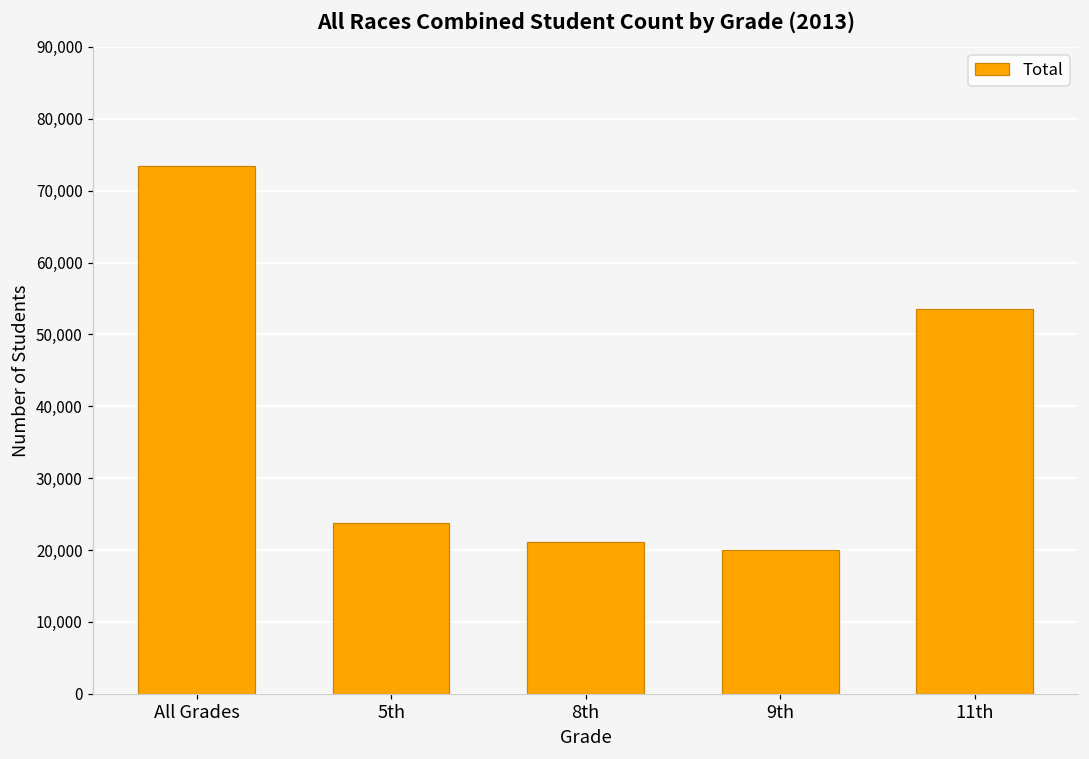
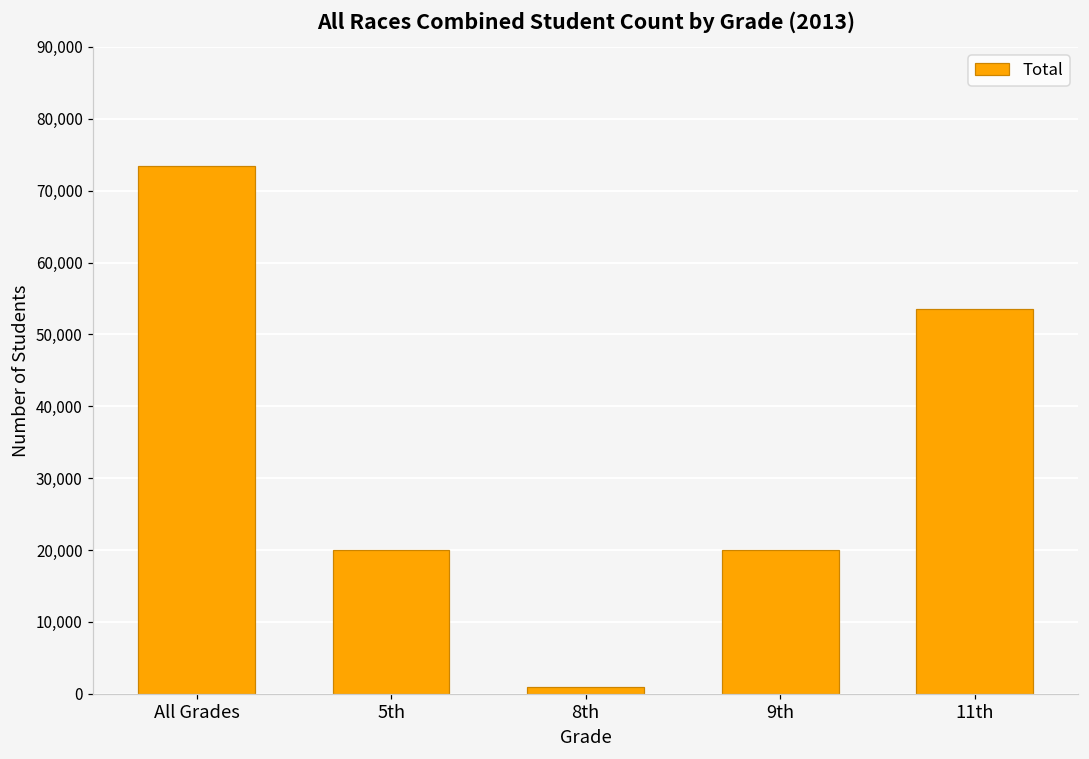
  {
    "All Grades": "73,000",
-   "5th": "24,000",
-   "8th": "21,000",
+   "5th": "20,000",
+   "8th": "1,000",
    "9th": "20,000",
    "11th": "54,000"
  }
